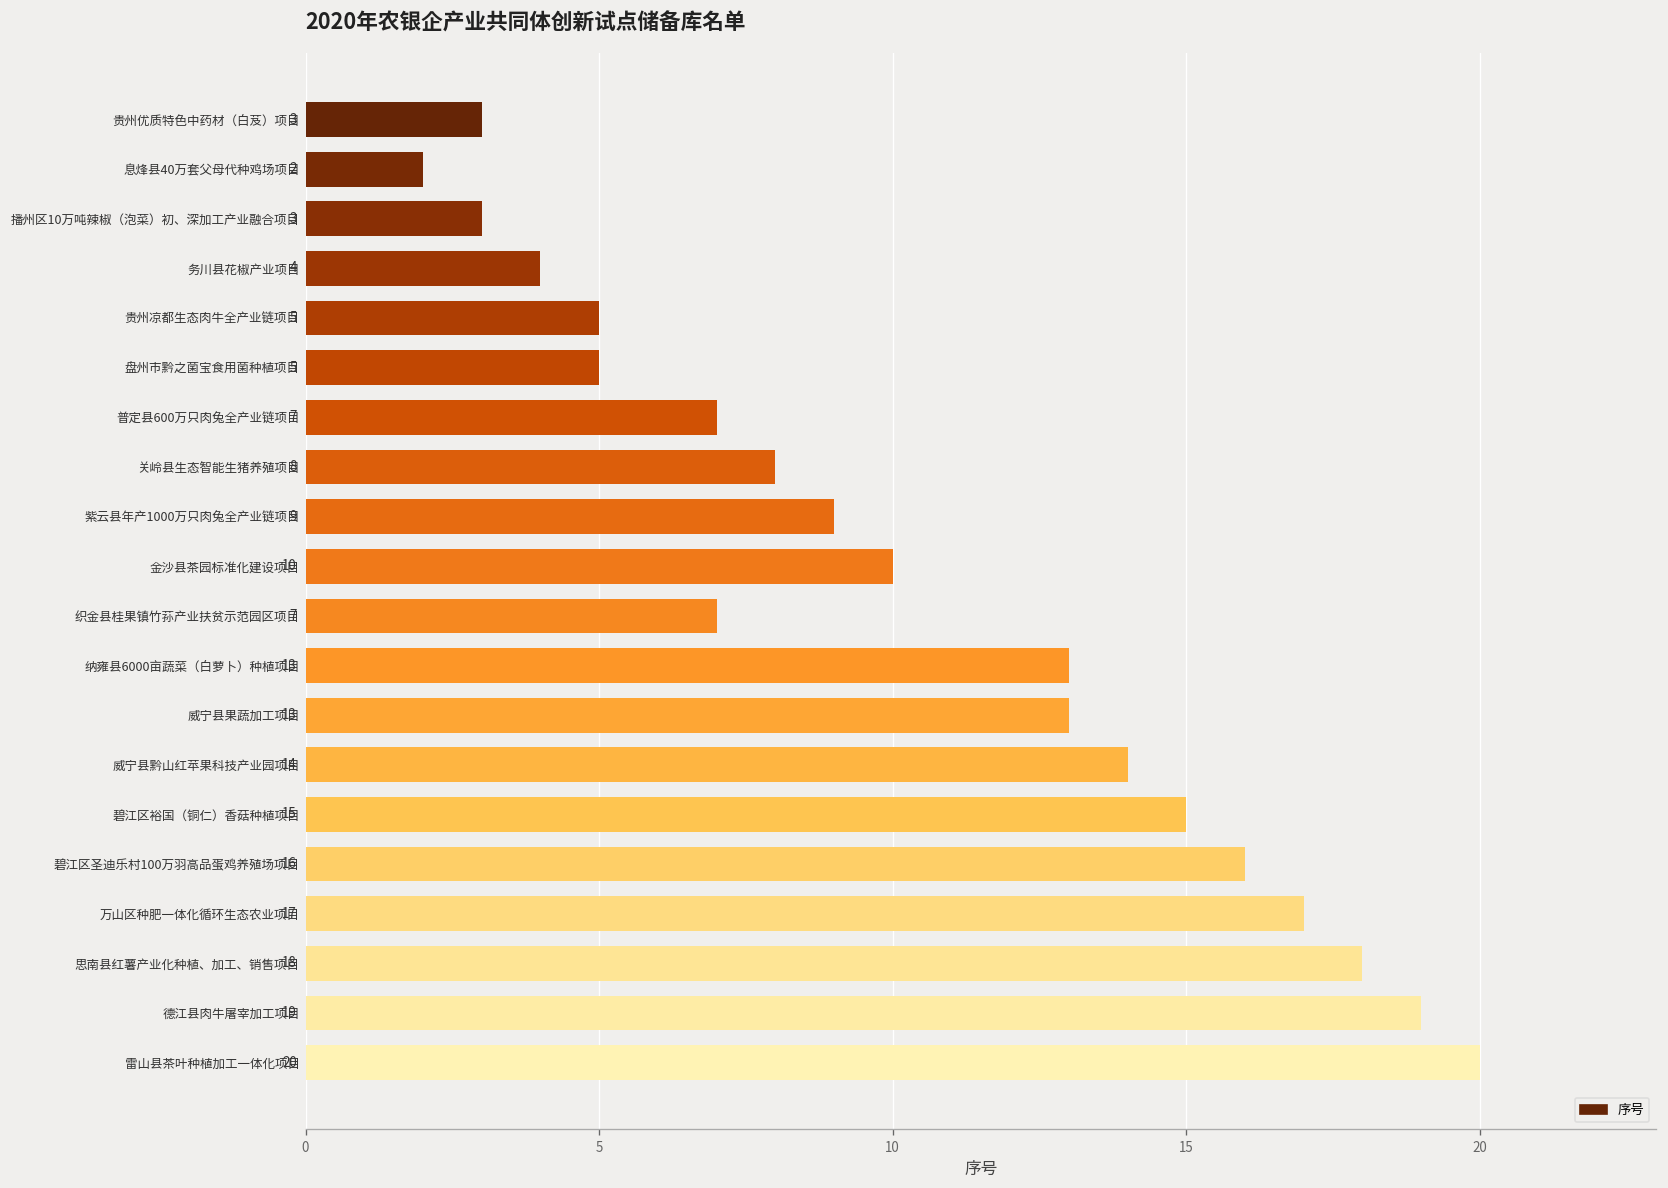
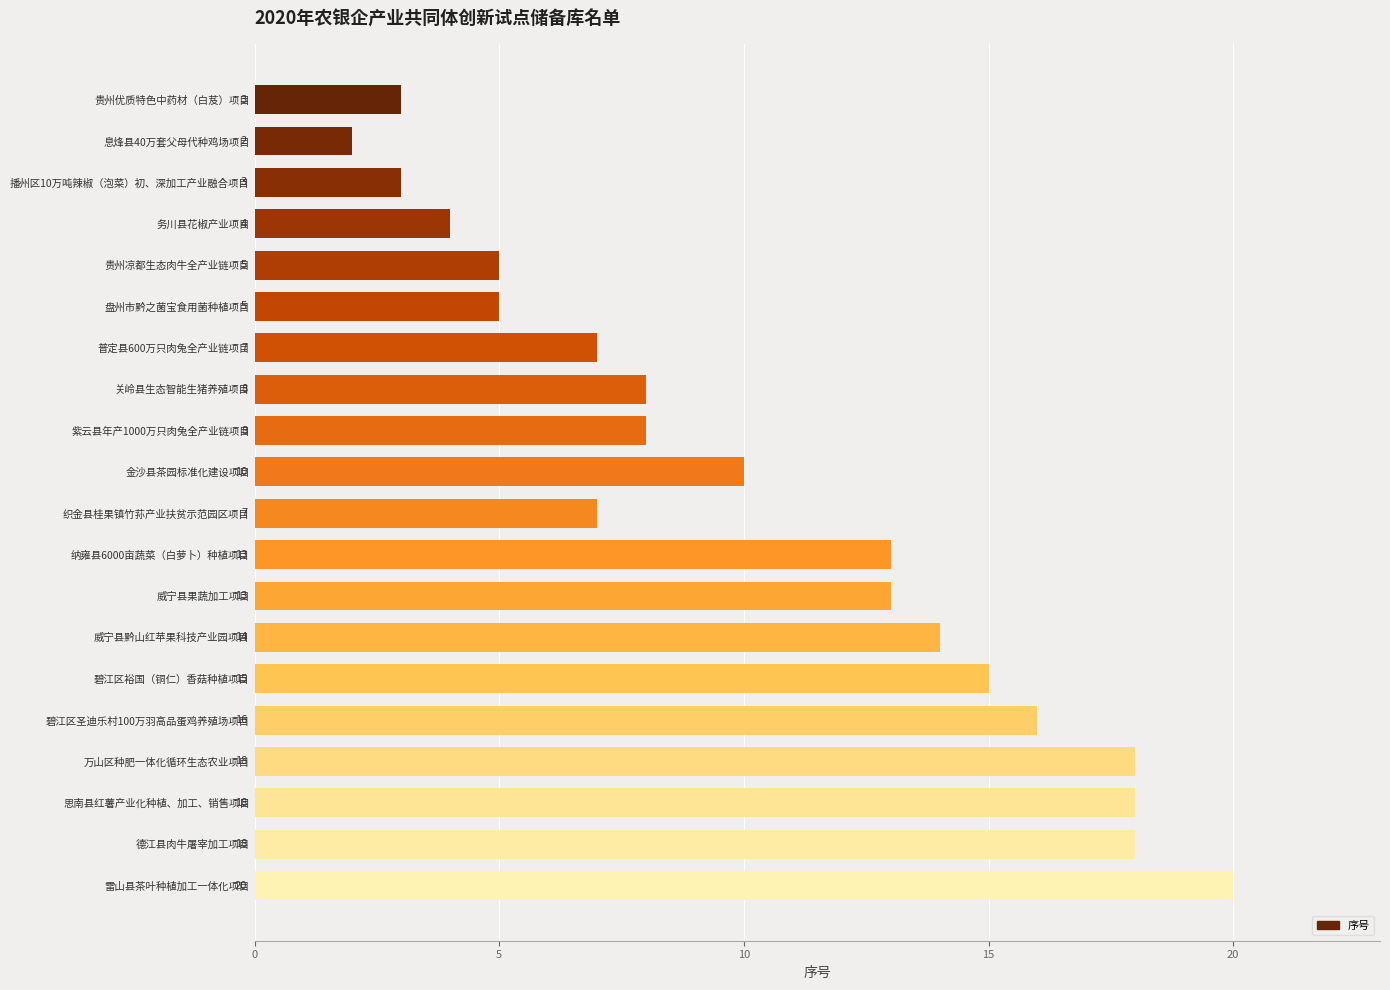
  {
-   "紫云县年产1000万只肉兔全产业链项目": 9,
-   "万山区种肥一体化循环生态农业项目": 17,
-   "德江县肉牛屠宰加工项目": 19
+   "紫云县年产1000万只肉兔全产业链项目": 8,
+   "万山区种肥一体化循环生态农业项目": 18,
+   "德江县肉牛屠宰加工项目": 18
  }
